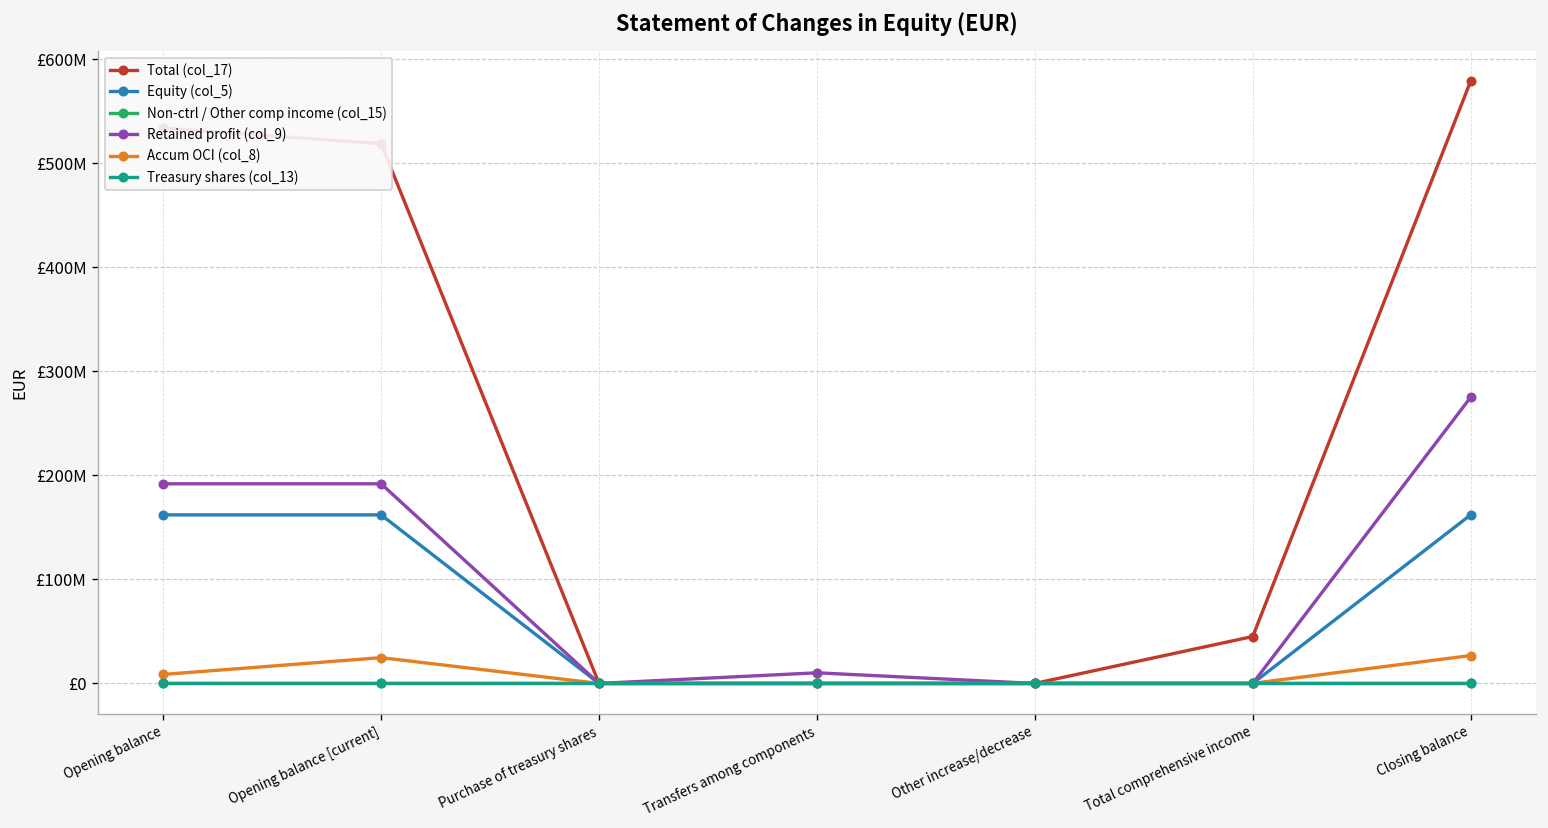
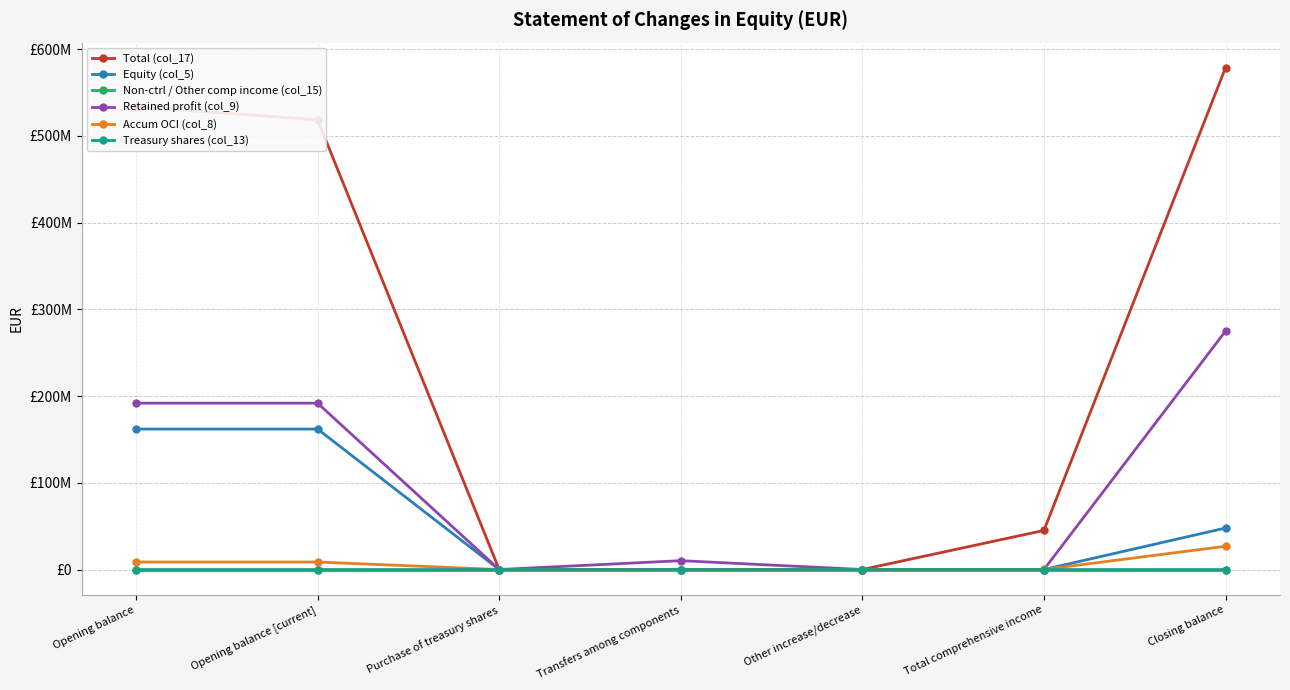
  {
    "Total (col_17)": {
      "Total comprehensive income": "£50000000",
      "Closing balance": "£580000000"
    },
    "Equity (col_5)": {
      "Opening balance": "£160000000",
      "Opening balance [current]": "£160000000",
-     "Closing balance": "£160000000"
+     "Closing balance": "£50000000"
    },
    "Treasury shares (col_13)": {
      "Opening balance": "£0",
      "Opening balance [current]": "£0",
      "Closing balance": "£0"
    },
    "Retained profit (col_9)": {
      "Opening balance": "£190000000",
      "Opening balance [current]": "£190000000",
      "Transfers among components": "£10000000",
      "Closing balance": "£270000000"
    },
    "Accum OCI (col_8)": {
      "Opening balance": "£10000000",
-     "Opening balance [current]": "£20000000",
+     "Opening balance [current]": "£10000000",
      "Closing balance": "£30000000"
    }
  }
